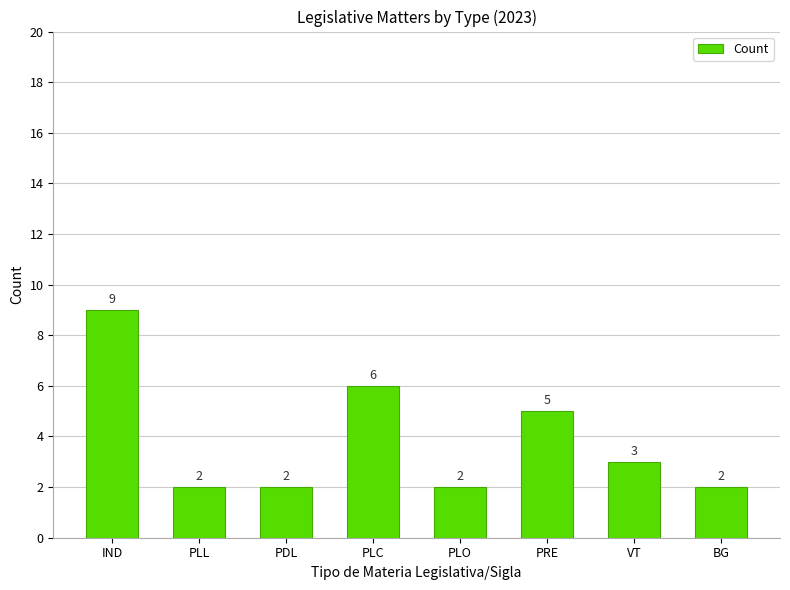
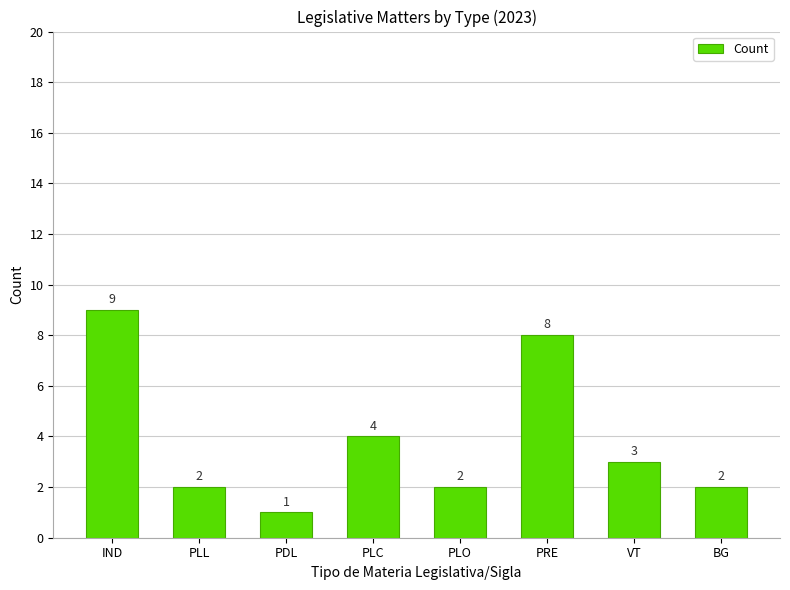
  {
    "IND": 9,
    "PLL": 2,
-   "PDL": 2,
-   "PLC": 6,
+   "PDL": 1,
+   "PLC": 4,
    "PLO": 2,
-   "PRE": 5,
+   "PRE": 8,
    "VT": 3,
    "BG": 2
  }
